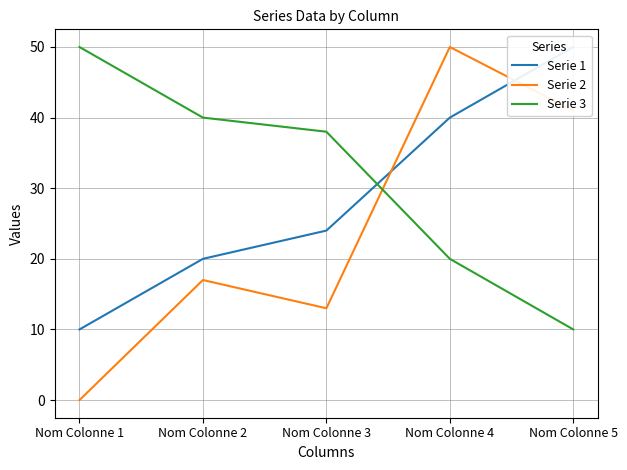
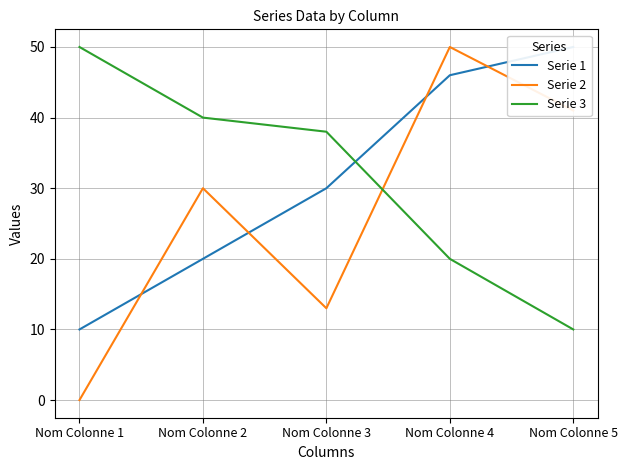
  {
    "Serie 1": {
      "Nom Colonne 1": 10,
      "Nom Colonne 2": 20,
-     "Nom Colonne 3": 24,
-     "Nom Colonne 4": 40
+     "Nom Colonne 3": 30,
+     "Nom Colonne 4": 46
    },
    "Serie 2": {
      "Nom Colonne 1": 0,
-     "Nom Colonne 2": 17,
+     "Nom Colonne 2": 30,
      "Nom Colonne 3": 13,
      "Nom Colonne 4": 50
    },
    "Serie 3": {
      "Nom Colonne 1": 50,
      "Nom Colonne 2": 40,
      "Nom Colonne 3": 38,
      "Nom Colonne 4": 20,
      "Nom Colonne 5": 10
    }
  }
